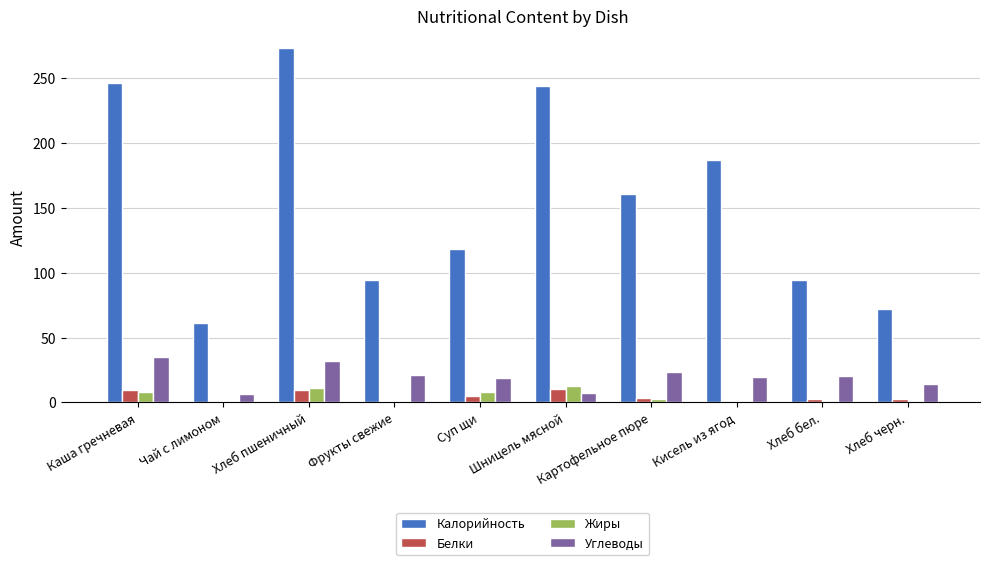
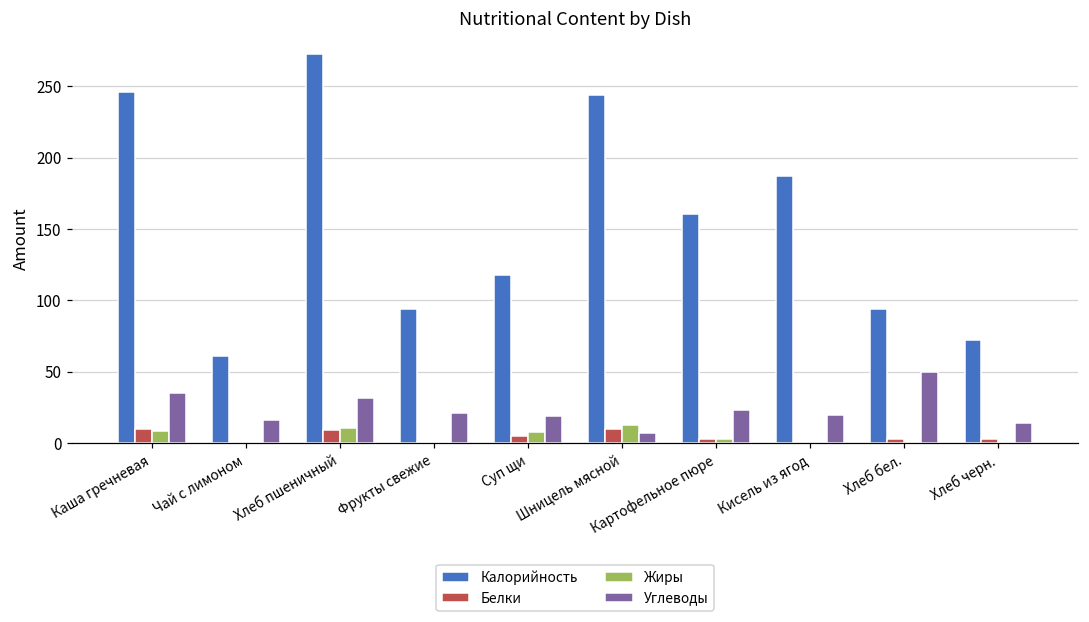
  {
    "Калорийность": {
      "Каша гречневая": 246,
      "Чай с лимоном": 61,
      "Хлеб пшеничный": 273,
      "Фрукты свежие": 94,
      "Суп щи": 118,
      "Шницель мясной": 244,
      "Картофельное пюре": 160,
      "Кисель из ягод": 187,
      "Хлеб бел.": 94,
      "Хлеб черн.": 72
    },
    "Белки": {
      "Каша гречневая": 10,
      "Хлеб пшеничный": 9,
      "Суп щи": 5,
      "Шницель мясной": 10,
      "Картофельное пюре": 3,
      "Хлеб бел.": 3,
      "Хлеб черн.": 3
    },
    "Жиры": {
      "Каша гречневая": 8,
      "Чай с лимоном": 0,
      "Хлеб пшеничный": 11,
      "Суп щи": 8,
      "Шницель мясной": 13,
      "Картофельное пюре": 3
    },
    "Углеводы": {
      "Каша гречневая": 35,
-     "Чай с лимоном": 7,
+     "Чай с лимоном": 16,
      "Хлеб пшеничный": 32,
      "Фрукты свежие": 21,
      "Суп щи": 19,
      "Шницель мясной": 7,
      "Картофельное пюре": 23,
      "Кисель из ягод": 19,
-     "Хлеб бел.": 20,
+     "Хлеб бел.": 50,
      "Хлеб черн.": 14
    }
  }
